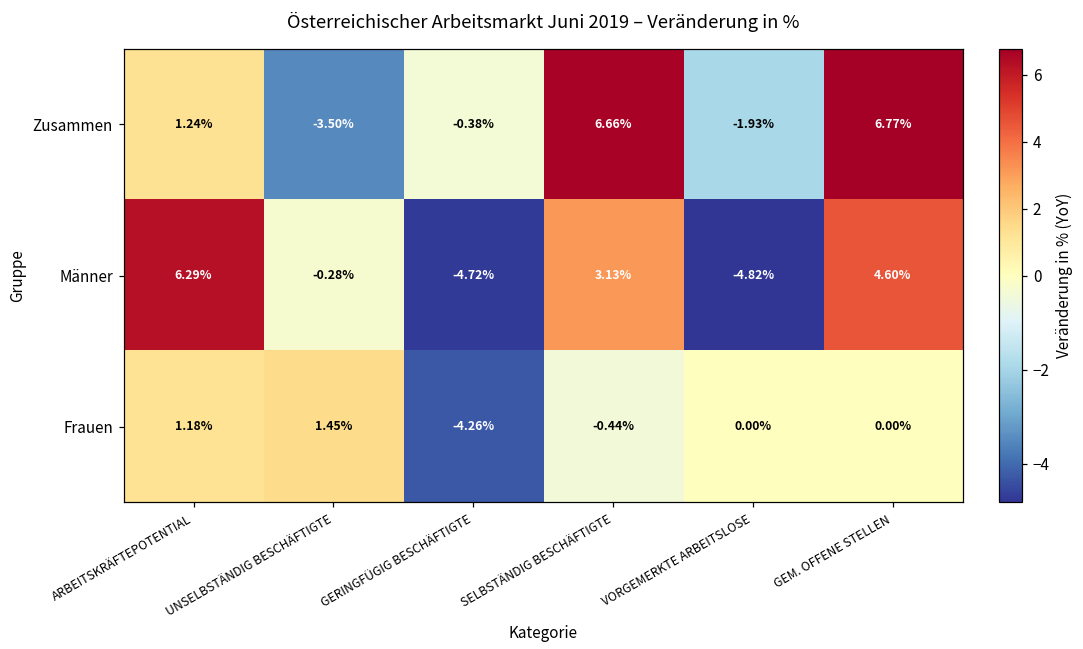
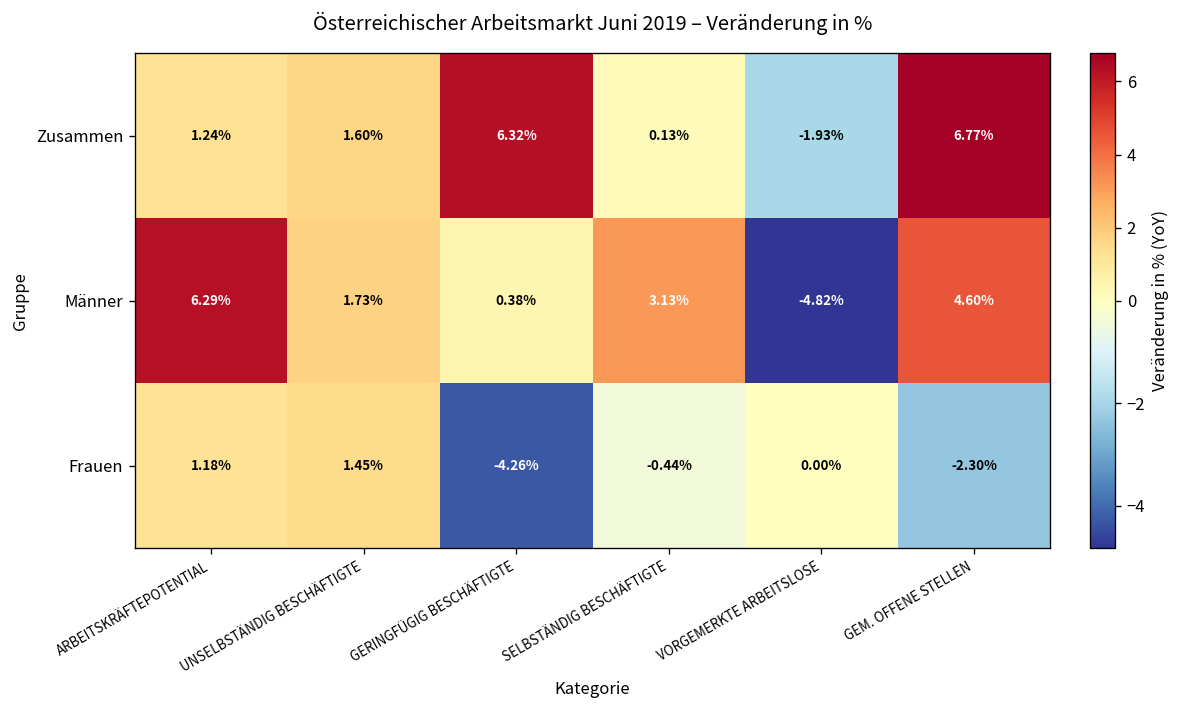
  {
    "Zusammen": {
      "ARBEITSKRÄFTEPOTENTIAL": "1.24%",
-     "UNSELBSTÄNDIG BESCHÄFTIGTE": "-3.50%",
-     "GERINGFÜGIG BESCHÄFTIGTE": "-0.38%",
-     "SELBSTÄNDIG BESCHÄFTIGTE": "6.66%",
+     "UNSELBSTÄNDIG BESCHÄFTIGTE": "1.60%",
+     "GERINGFÜGIG BESCHÄFTIGTE": "6.32%",
+     "SELBSTÄNDIG BESCHÄFTIGTE": "0.13%",
      "VORGEMERKTE ARBEITSLOSE": "-1.93%",
      "GEM. OFFENE STELLEN": "6.77%"
    },
    "Männer": {
      "ARBEITSKRÄFTEPOTENTIAL": "6.29%",
-     "UNSELBSTÄNDIG BESCHÄFTIGTE": "-0.28%",
-     "GERINGFÜGIG BESCHÄFTIGTE": "-4.72%",
+     "UNSELBSTÄNDIG BESCHÄFTIGTE": "1.73%",
+     "GERINGFÜGIG BESCHÄFTIGTE": "0.38%",
      "SELBSTÄNDIG BESCHÄFTIGTE": "3.13%",
      "VORGEMERKTE ARBEITSLOSE": "-4.82%",
      "GEM. OFFENE STELLEN": "4.60%"
    },
    "Frauen": {
      "ARBEITSKRÄFTEPOTENTIAL": "1.18%",
      "UNSELBSTÄNDIG BESCHÄFTIGTE": "1.45%",
      "GERINGFÜGIG BESCHÄFTIGTE": "-4.26%",
      "SELBSTÄNDIG BESCHÄFTIGTE": "-0.44%",
      "VORGEMERKTE ARBEITSLOSE": "0.00%",
-     "GEM. OFFENE STELLEN": "0.00%"
+     "GEM. OFFENE STELLEN": "-2.30%"
    }
  }
